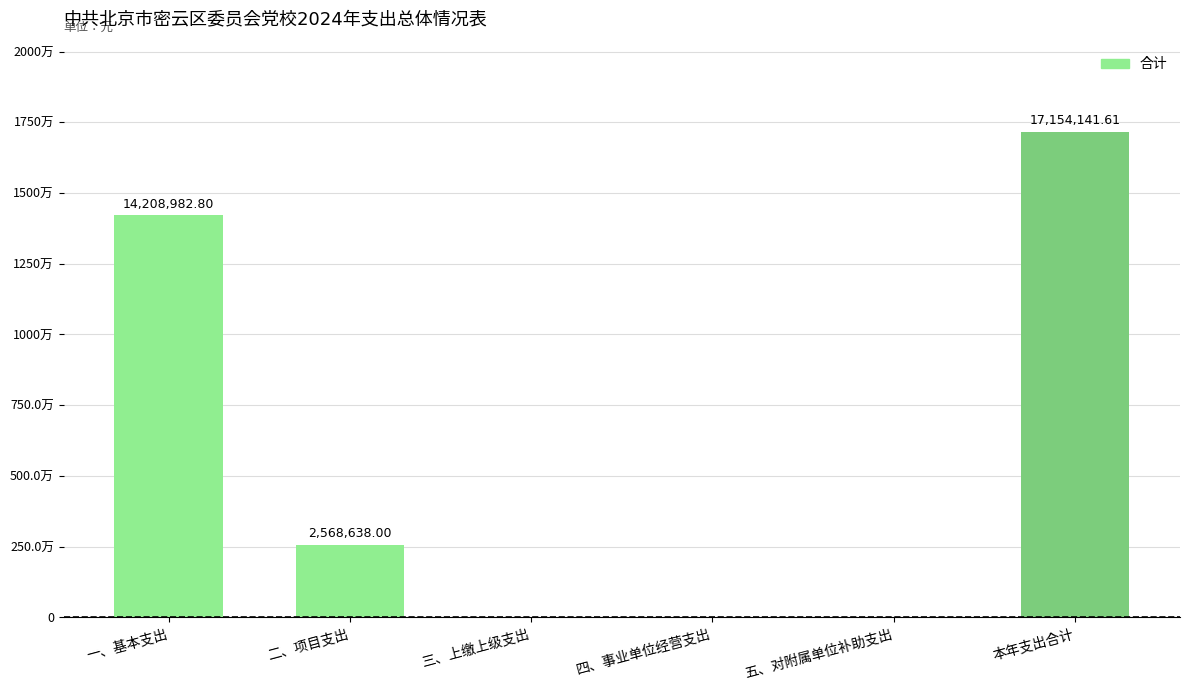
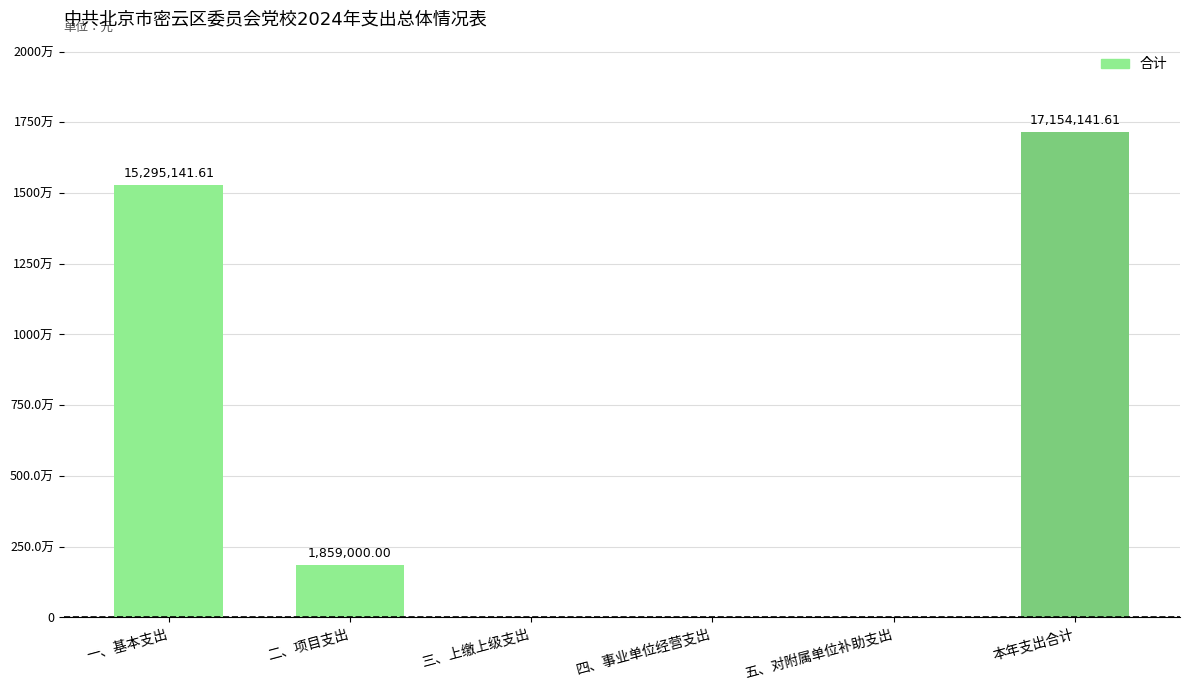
  {
-   "一、基本支出": "14,208,982.80",
-   "二、项目支出": "2,568,638.00",
+   "一、基本支出": "15,295,141.61",
+   "二、项目支出": "1,859,000.00",
    "本年支出合计": "17,154,141.61"
  }
